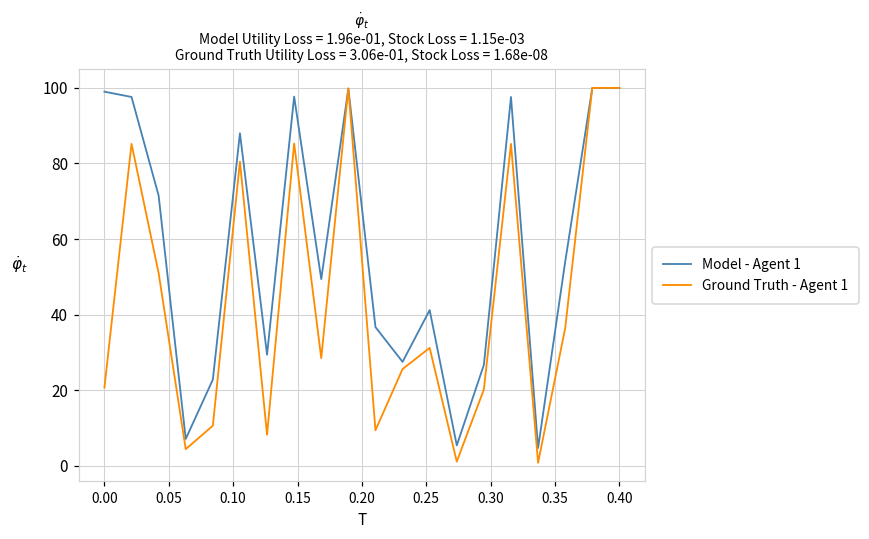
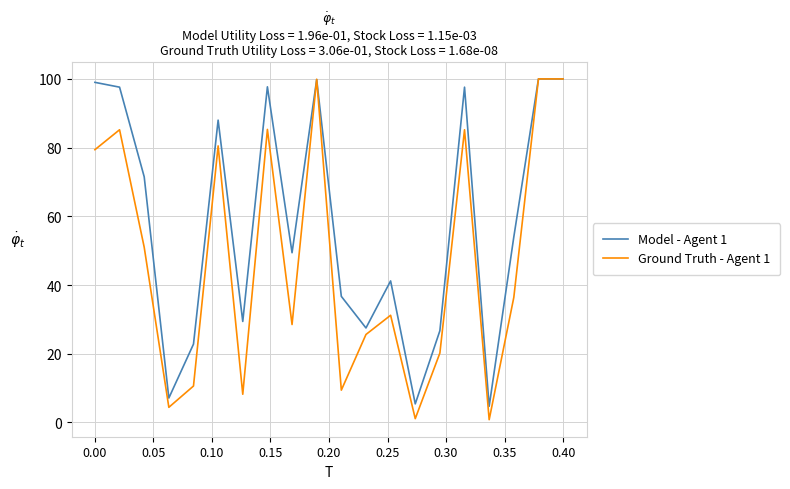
  {
    "Model - Agent 1": {
      "0.00": 99
    },
    "Ground Truth - Agent 1": {
-     "0.00": 21
+     "0.00": 79
    }
  }
